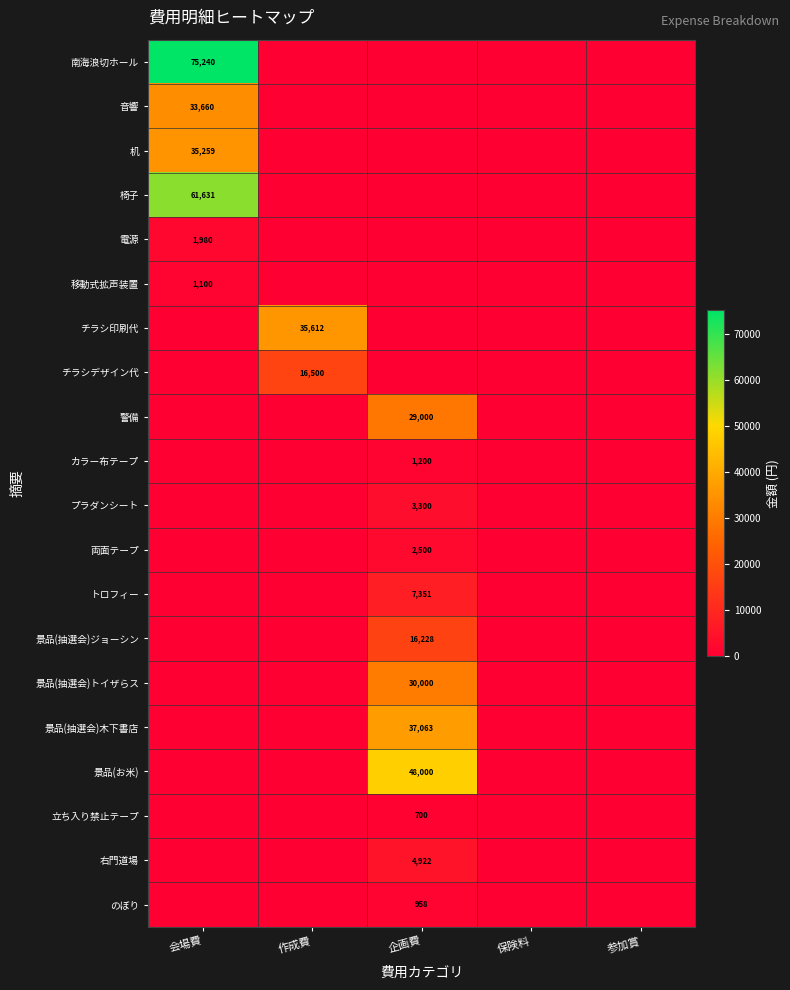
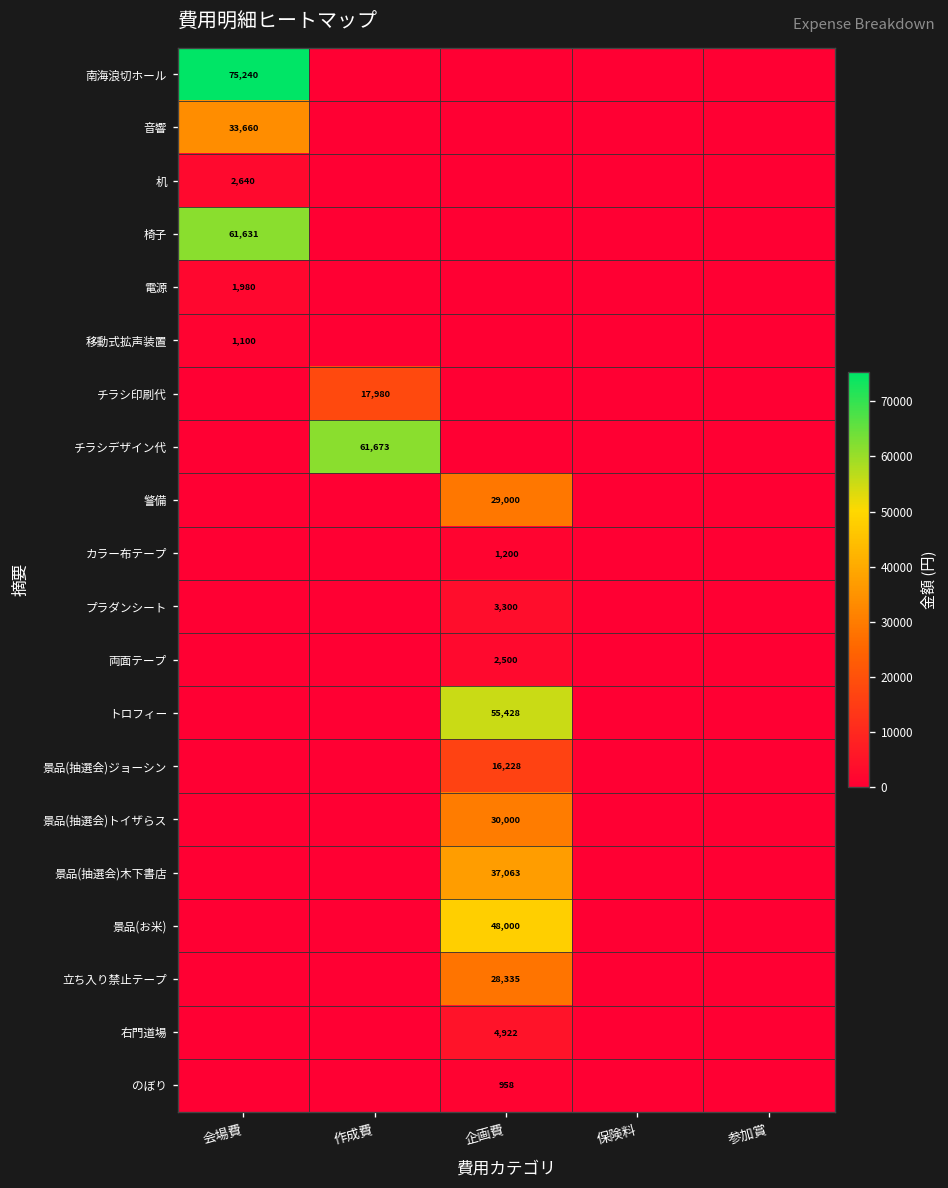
  {
    "南海浪切ホール": {
      "会場費": "75,240"
    },
    "音響": {
      "会場費": "33,660"
    },
    "机": {
-     "会場費": "35,259"
+     "会場費": "2,640"
    },
    "椅子": {
      "会場費": "61,631"
    },
    "電源": {
      "会場費": "1,980"
    },
    "移動式拡声装置": {
      "会場費": "1,100"
    },
    "チラシ印刷代": {
-     "作成費": "35,612"
+     "作成費": "17,980"
    },
    "チラシデザイン代": {
-     "作成費": "16,500"
+     "作成費": "61,673"
    },
    "警備": {
      "企画費": "29,000"
    },
    "カラー布テープ": {
      "企画費": "1,200"
    },
    "プラダンシート": {
      "企画費": "3,300"
    },
    "両面テープ": {
      "企画費": "2,500"
    },
    "トロフィー": {
-     "企画費": "7,351"
+     "企画費": "55,428"
    },
    "景品(抽選会)ジョーシン": {
      "企画費": "16,228"
    },
    "景品(抽選会)トイザらス": {
      "企画費": "30,000"
    },
    "景品(抽選会)木下書店": {
      "企画費": "37,063"
    },
    "景品(お米)": {
      "企画費": "48,000"
    },
    "立ち入り禁止テープ": {
-     "企画費": "700"
+     "企画費": "28,335"
    },
    "右門道場": {
      "企画費": "4,922"
    },
    "のぼり": {
      "企画費": "958"
    }
  }
